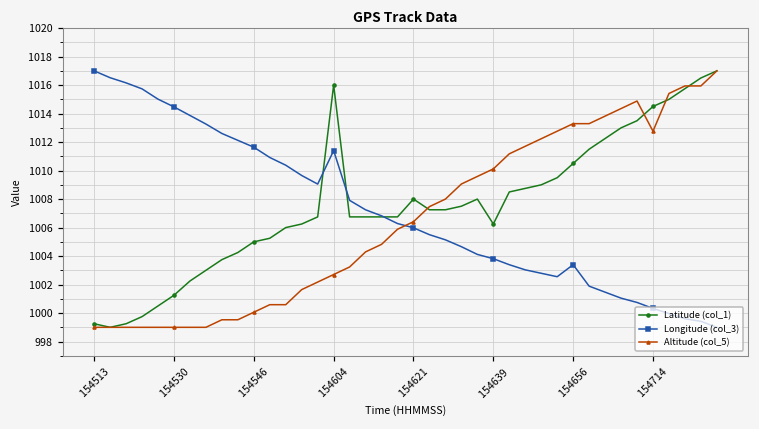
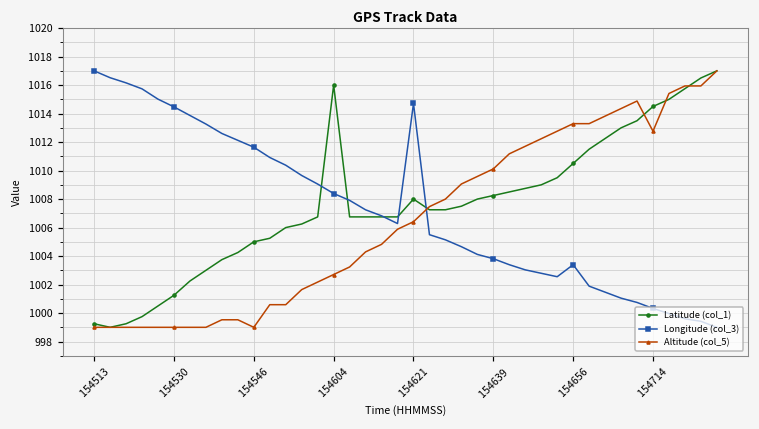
  {
    "Latitude (col_1)": {
      "154513": 999.2,
      "154530": 1001.3,
      "154546": 1005.0,
      "154604": 1016.0,
      "154621": 1008.0,
-     "154639": 1006.2,
+     "154639": 1008.2,
      "154656": 1010.5,
      "154714": 1014.5
    },
    "Longitude (col_3)": {
      "154513": 1017.0,
      "154530": 1014.5,
      "154546": 1011.6,
-     "154604": 1011.4,
-     "154621": 1006.0,
+     "154604": 1008.4,
+     "154621": 1014.7,
      "154639": 1003.8,
      "154656": 1003.4
    },
    "Altitude (col_5)": {
      "154513": 999.0,
      "154530": 999.0,
-     "154546": 1000.1,
+     "154546": 999.0,
      "154604": 1002.7,
      "154621": 1006.4,
      "154639": 1010.1,
      "154656": 1013.3,
      "154714": 1012.8
    }
  }
